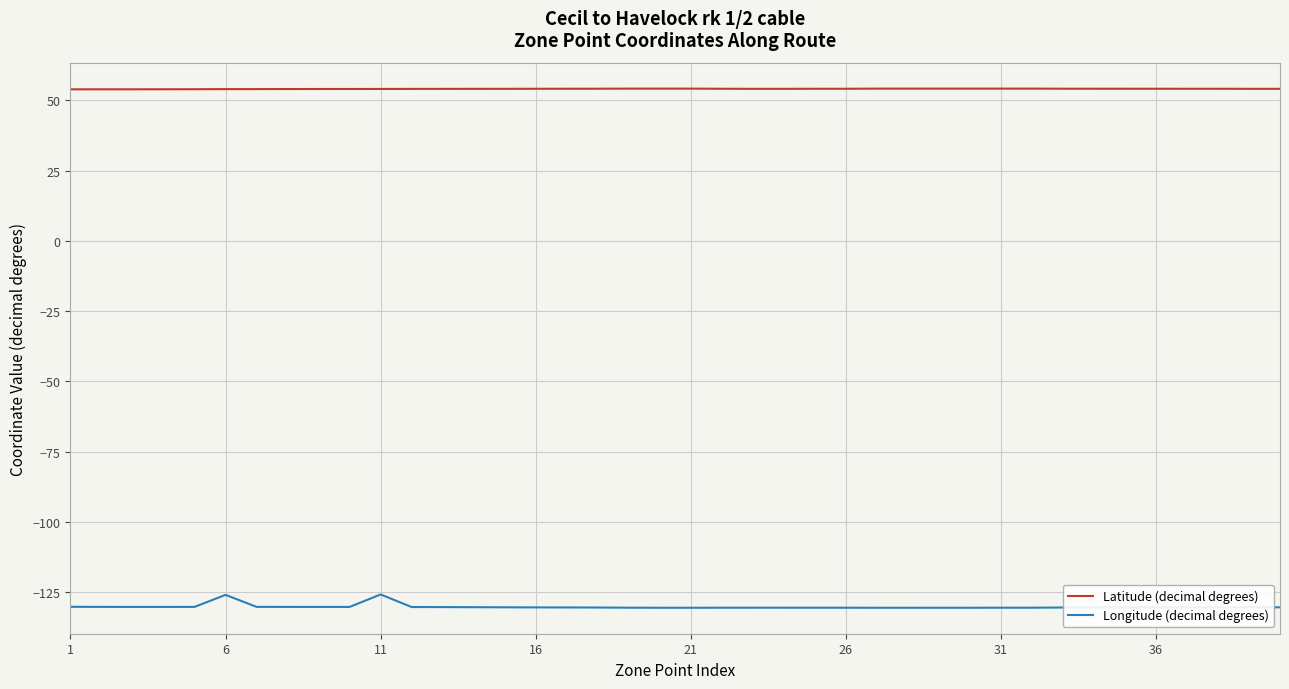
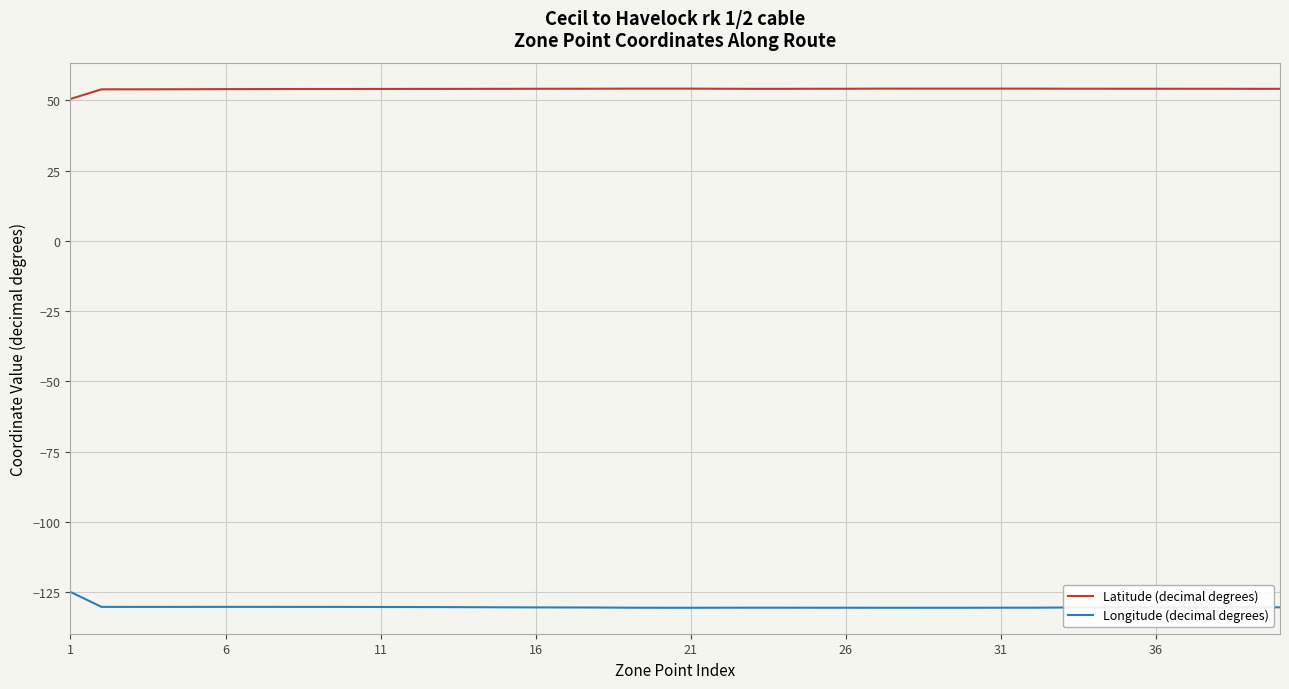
  {
    "Latitude (decimal degrees)": {
-     "1": 54,
+     "1": 50,
      "6": 54,
      "11": 54,
      "16": 54,
      "21": 54,
      "26": 54,
      "31": 54,
      "36": 54
    },
    "Longitude (decimal degrees)": {
-     "1": -130,
-     "6": -126,
-     "11": -126,
+     "1": -125,
+     "6": -130,
+     "11": -130,
      "16": -130,
      "21": -131,
      "26": -131,
      "31": -131
    }
  }
